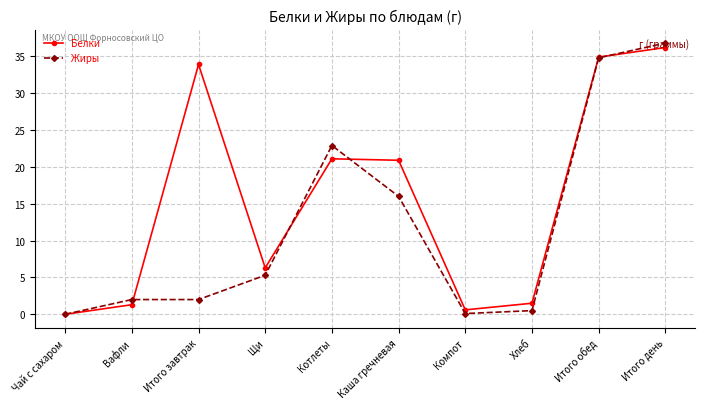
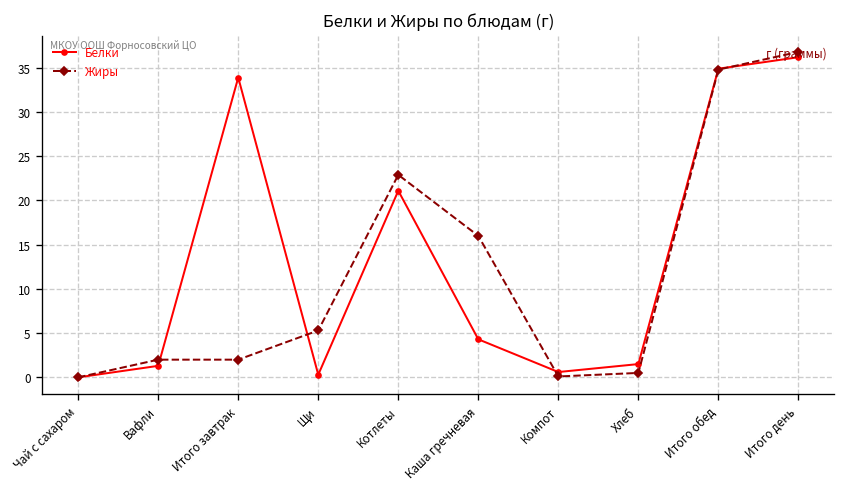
  {
    "Белки": {
      "Вафли": 1,
      "Итого завтрак": 34,
-     "Щи": 6,
+     "Щи": 0,
      "Котлеты": 21,
-     "Каша гречневая": 21,
+     "Каша гречневая": 4,
      "Компот": 1,
      "Хлеб": 2,
      "Итого день": 36
    },
    "Жиры": {
      "Вафли": 2,
      "Итого завтрак": 2,
      "Щи": 5,
      "Котлеты": 23,
      "Каша гречневая": 16,
      "Компот": 0,
      "Хлеб": 1,
      "Итого день": 37
    }
  }
